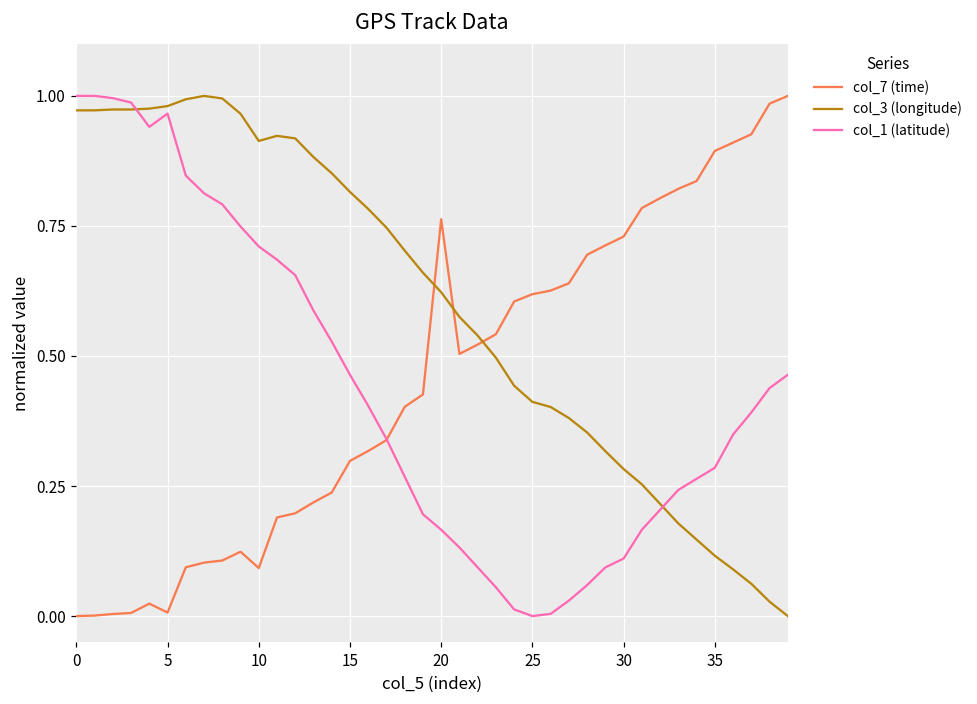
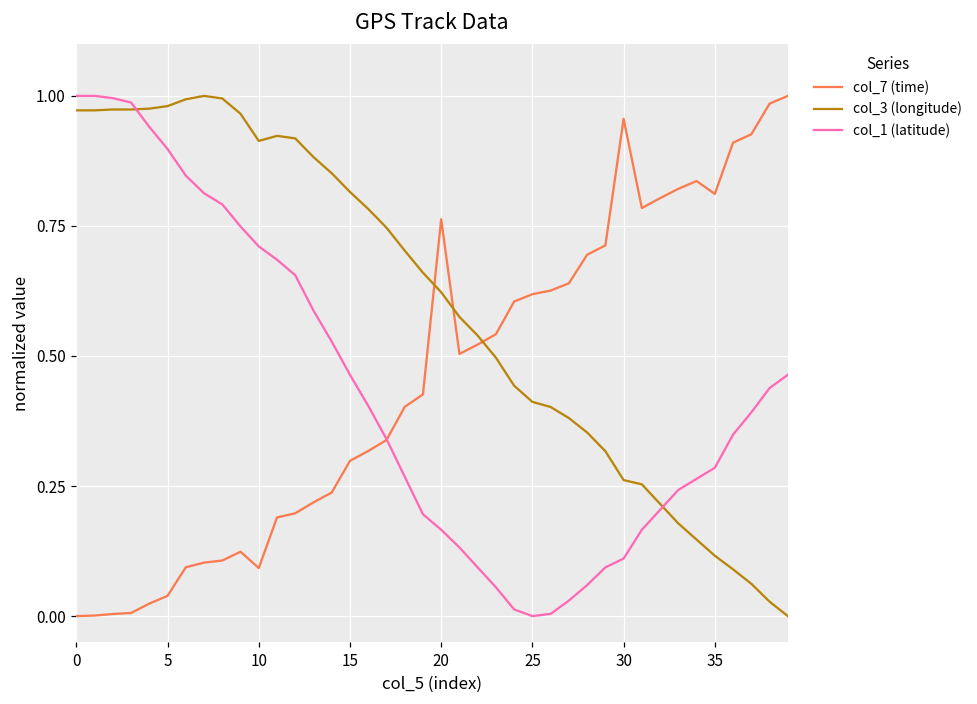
  {
    "col_7 (time)": {
      "0": 0.00,
-     "5": 0.01,
+     "5": 0.04,
      "10": 0.09,
      "15": 0.30,
      "20": 0.76,
      "25": 0.62,
-     "30": 0.73,
-     "35": 0.89
+     "30": 0.96,
+     "35": 0.81
    },
    "col_3 (longitude)": {
      "0": 0.97,
      "5": 0.98,
      "10": 0.91,
      "15": 0.82,
      "20": 0.62,
      "25": 0.41,
-     "30": 0.28,
+     "30": 0.26,
      "35": 0.12
    },
    "col_1 (latitude)": {
      "0": 1.00,
-     "5": 0.97,
+     "5": 0.90,
      "10": 0.71,
      "15": 0.46,
      "20": 0.17,
      "25": 0.00,
      "30": 0.11,
      "35": 0.29
    }
  }
